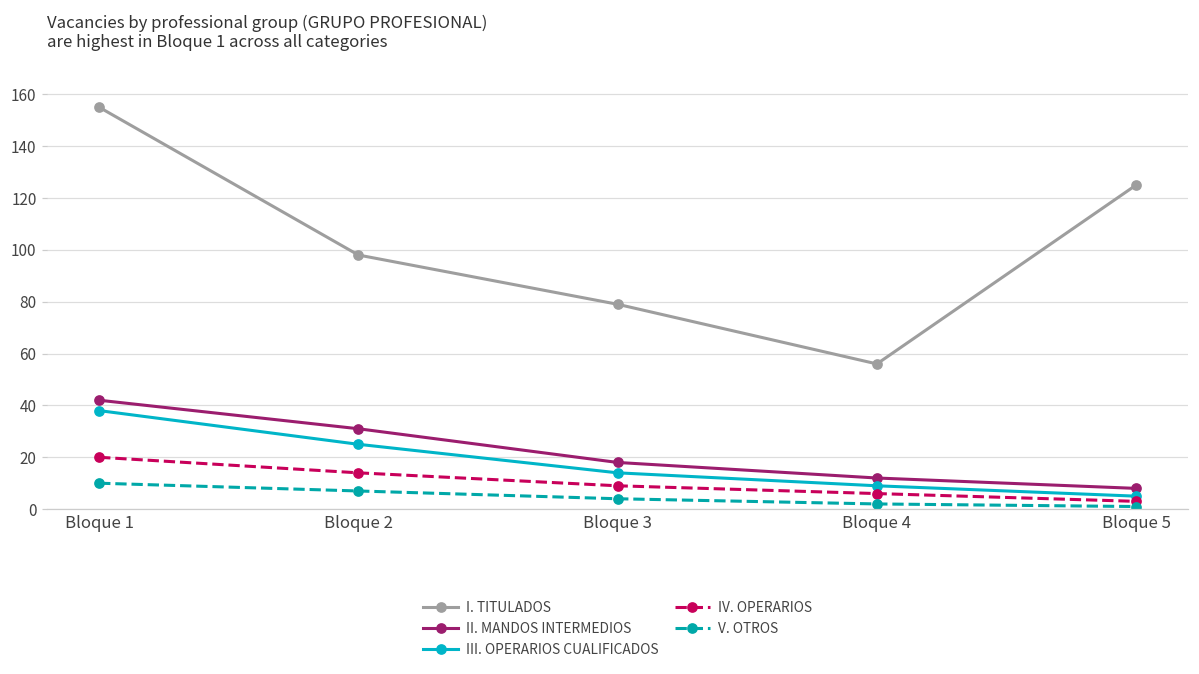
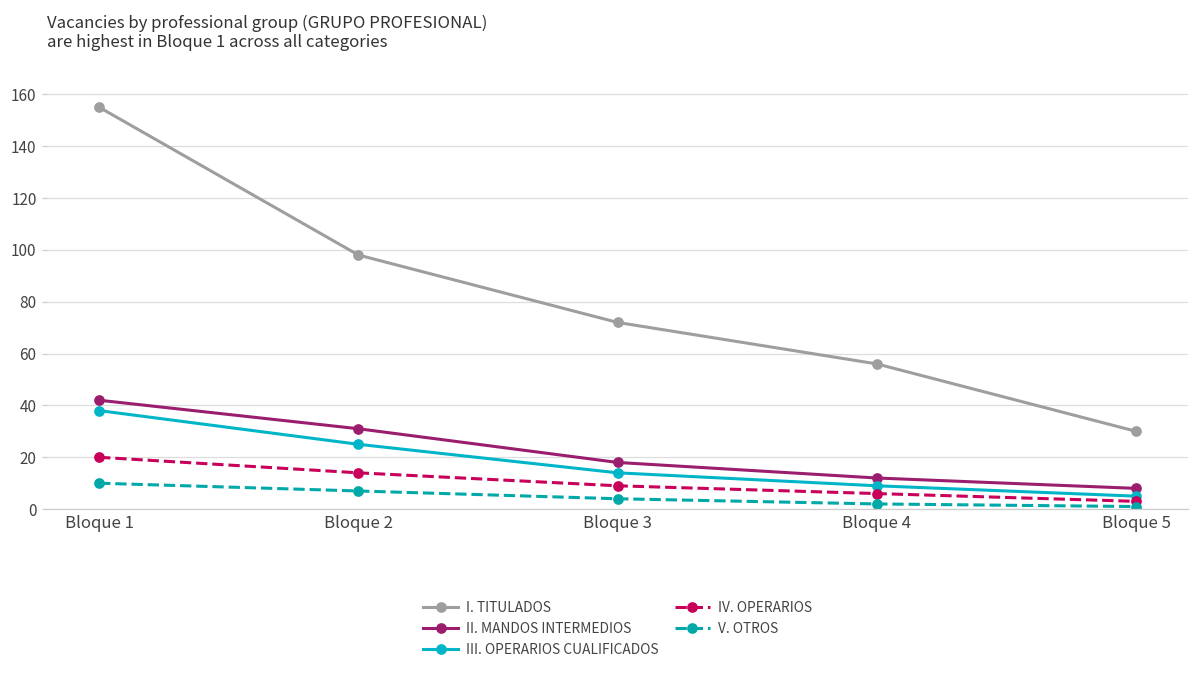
  {
    "I. TITULADOS": {
      "Bloque 1": 155,
      "Bloque 2": 98,
-     "Bloque 3": 79,
+     "Bloque 3": 72,
      "Bloque 4": 56,
-     "Bloque 5": 125
+     "Bloque 5": 30
    }
  }
